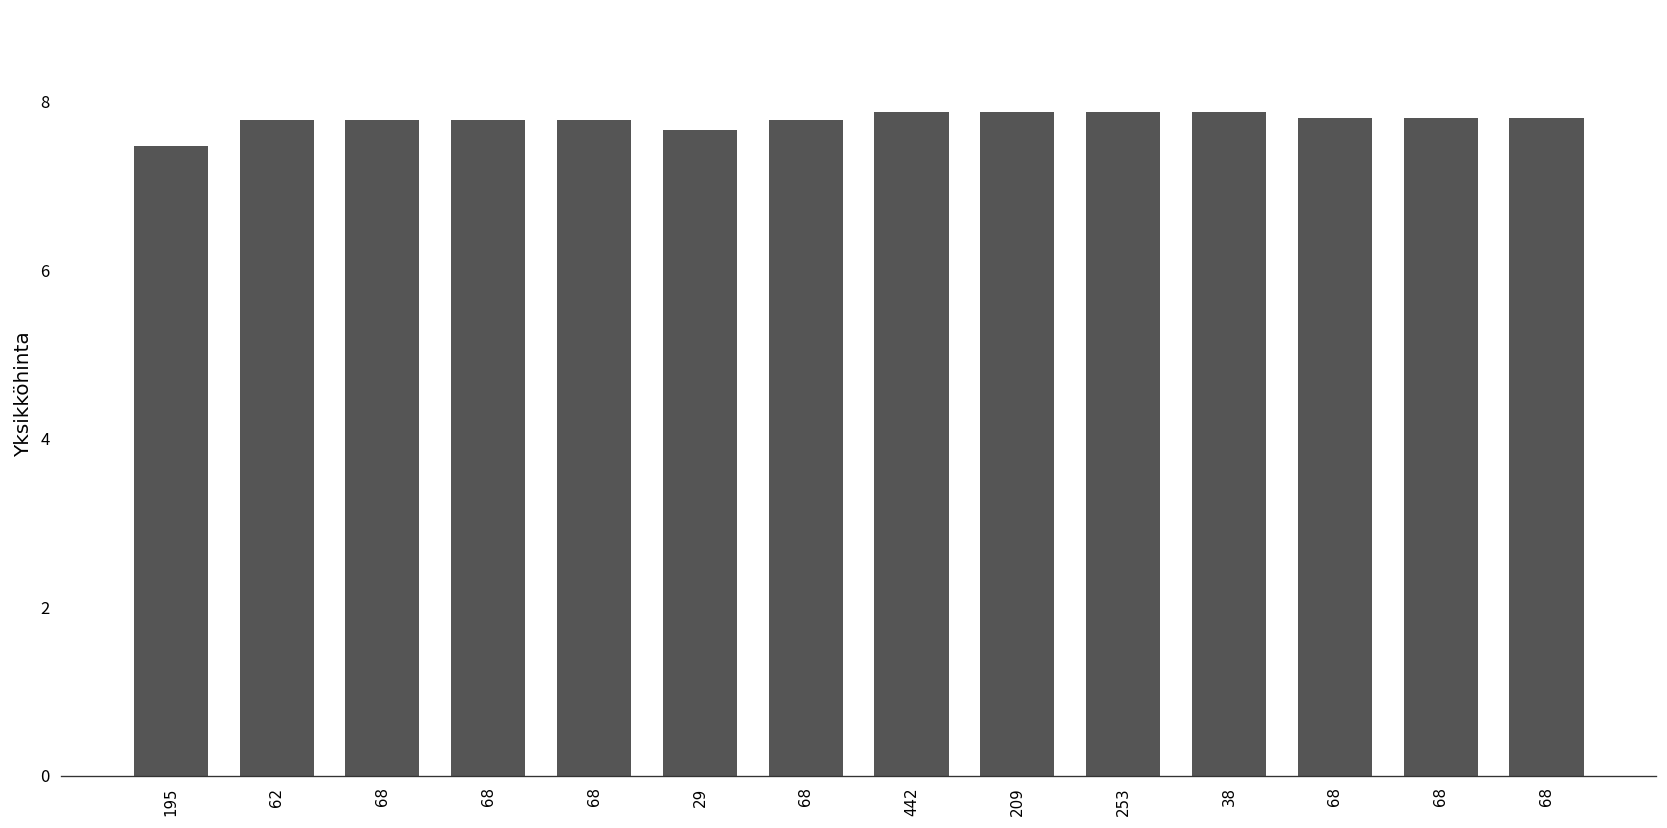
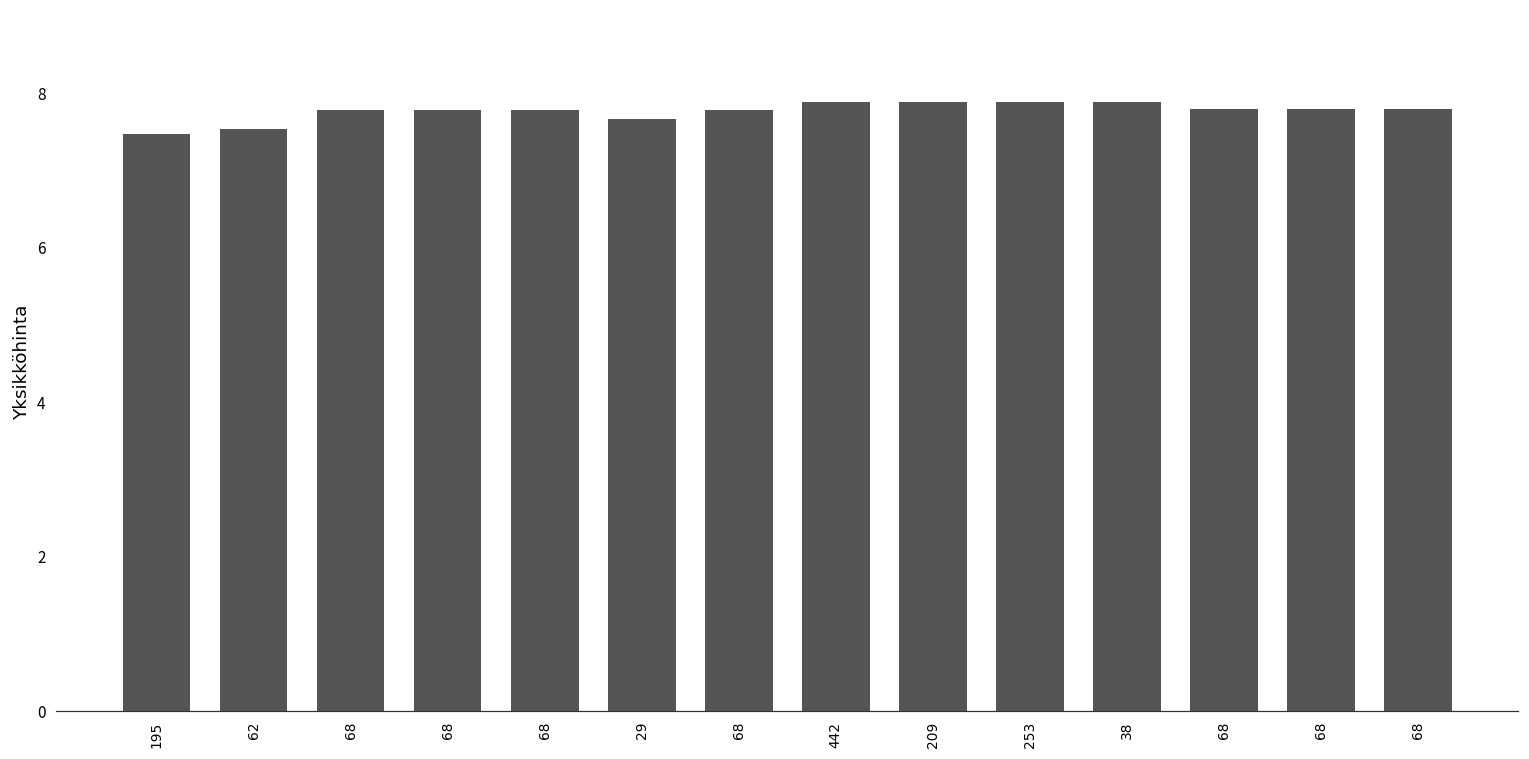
  {
    "195": 7.5,
-   "62": 7.8,
+   "62": 7.5,
    "29": 7.7,
    "442": 7.9,
    "209": 7.9,
    "253": 7.9,
    "38": 7.9
  }
